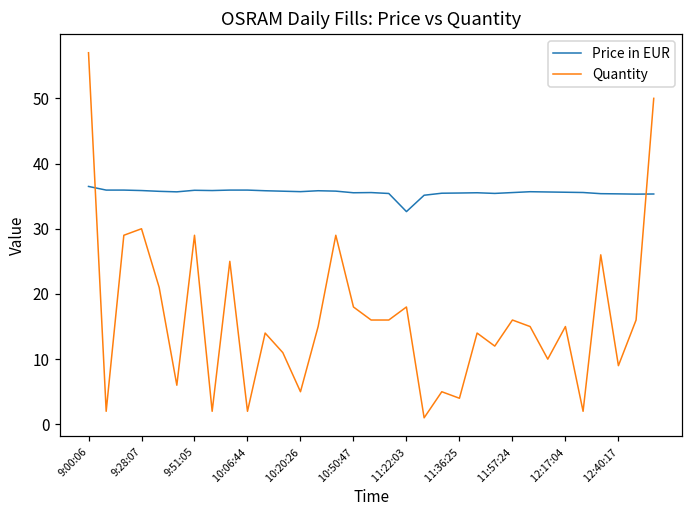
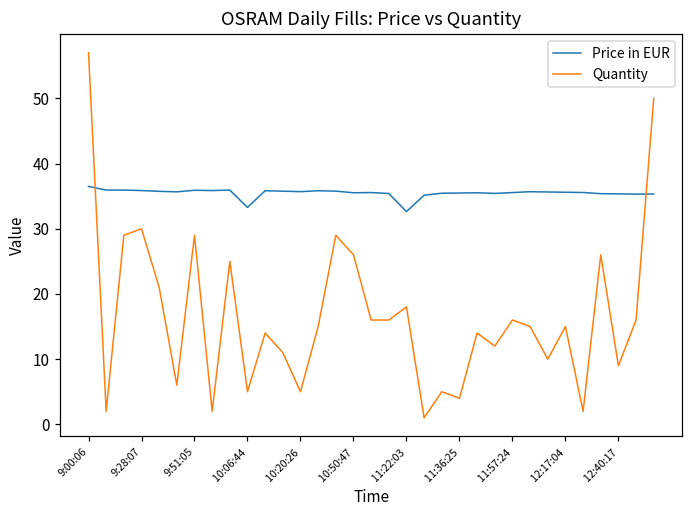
  {
    "Price in EUR": {
      "9:00:06": 36,
      "9:28:07": 36,
      "9:51:05": 36,
-     "10:06:44": 36,
+     "10:06:44": 33,
      "10:20:26": 36,
      "10:50:47": 36,
      "11:22:03": 33,
      "11:36:25": 35,
      "11:57:24": 36,
      "12:17:04": 36,
      "12:40:17": 35
    },
    "Quantity": {
      "9:00:06": 57,
      "9:28:07": 30,
      "9:51:05": 29,
-     "10:06:44": 2,
+     "10:06:44": 5,
      "10:20:26": 5,
-     "10:50:47": 18,
+     "10:50:47": 26,
      "11:22:03": 18,
      "11:36:25": 4,
      "11:57:24": 16,
      "12:17:04": 15,
      "12:40:17": 9
    }
  }
